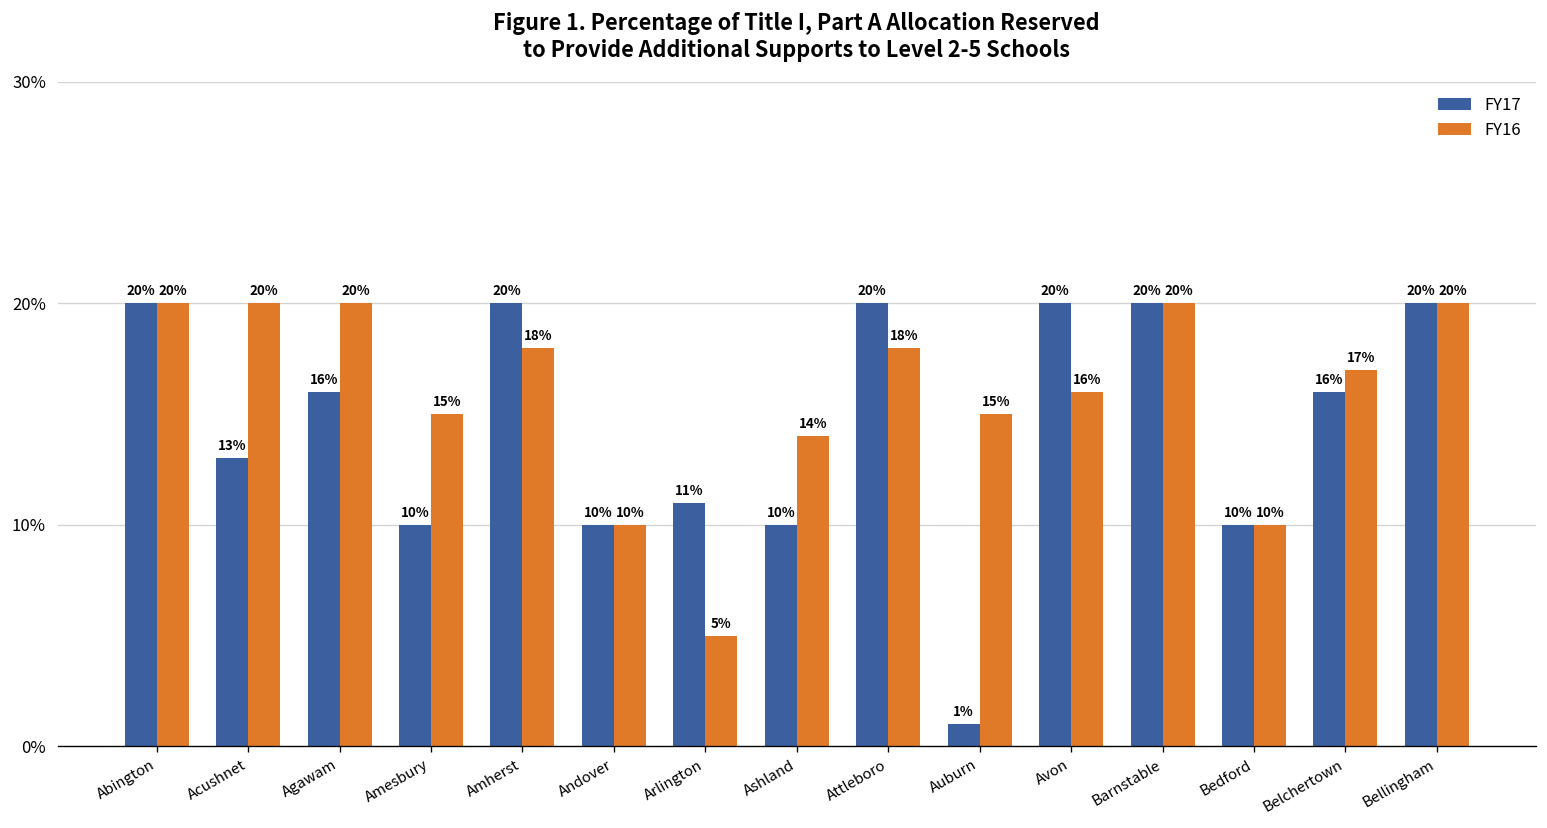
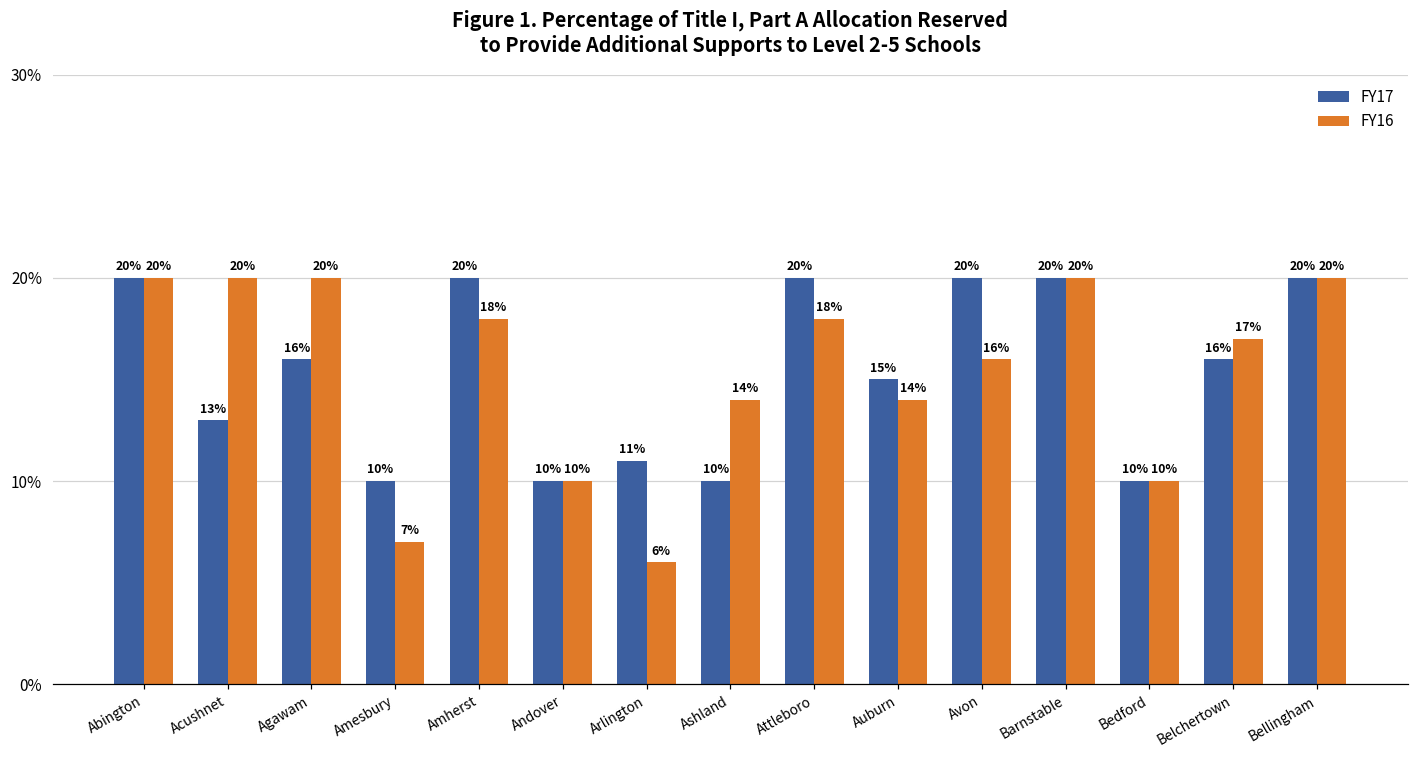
  {
    "FY17": {
      "Abington": "20%",
      "Acushnet": "13%",
      "Agawam": "16%",
      "Amesbury": "10%",
      "Amherst": "20%",
      "Andover": "10%",
      "Arlington": "11%",
      "Ashland": "10%",
      "Attleboro": "20%",
-     "Auburn": "1%",
+     "Auburn": "15%",
      "Avon": "20%",
      "Barnstable": "20%",
      "Bedford": "10%",
      "Belchertown": "16%",
      "Bellingham": "20%"
    },
    "FY16": {
      "Abington": "20%",
      "Acushnet": "20%",
      "Agawam": "20%",
-     "Amesbury": "15%",
+     "Amesbury": "7%",
      "Amherst": "18%",
      "Andover": "10%",
-     "Arlington": "5%",
+     "Arlington": "6%",
      "Ashland": "14%",
      "Attleboro": "18%",
-     "Auburn": "15%",
+     "Auburn": "14%",
      "Avon": "16%",
      "Barnstable": "20%",
      "Bedford": "10%",
      "Belchertown": "17%",
      "Bellingham": "20%"
    }
  }
